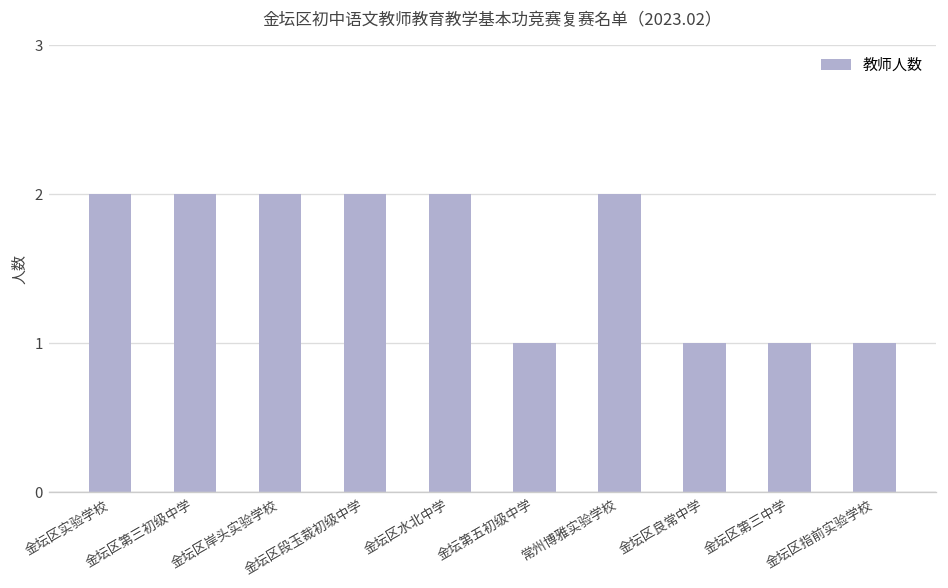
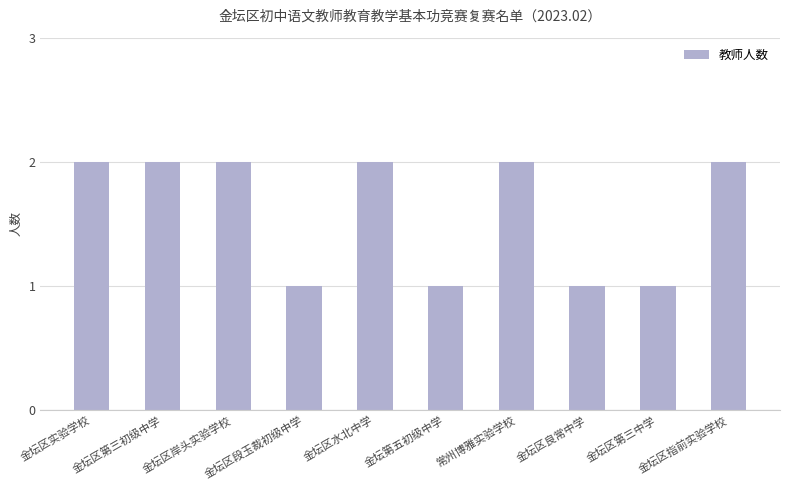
  {
    "金坛区实验学校": 2,
    "金坛区第三初级中学": 2,
    "金坛区岸头实验学校": 2,
-   "金坛区段玉裁初级中学": 2,
+   "金坛区段玉裁初级中学": 1,
    "金坛区水北中学": 2,
    "金坛第五初级中学": 1,
    "常州博雅实验学校": 2,
    "金坛区良常中学": 1,
    "金坛区第三中学": 1,
-   "金坛区指前实验学校": 1
+   "金坛区指前实验学校": 2
  }
